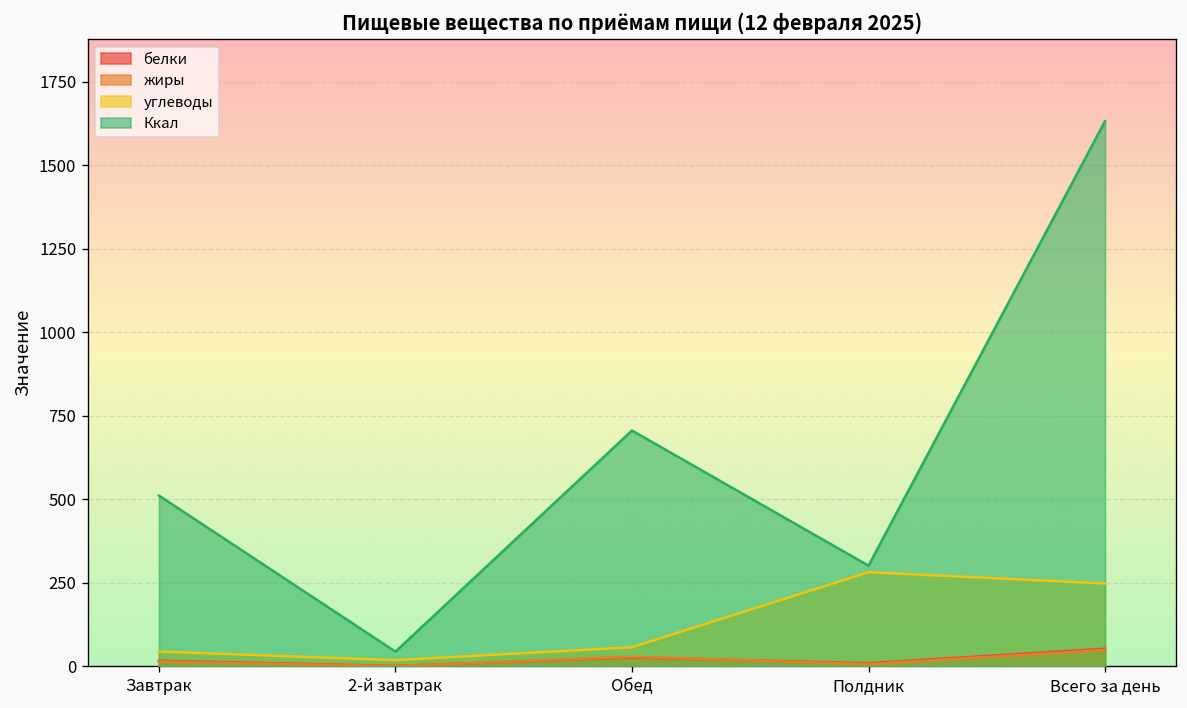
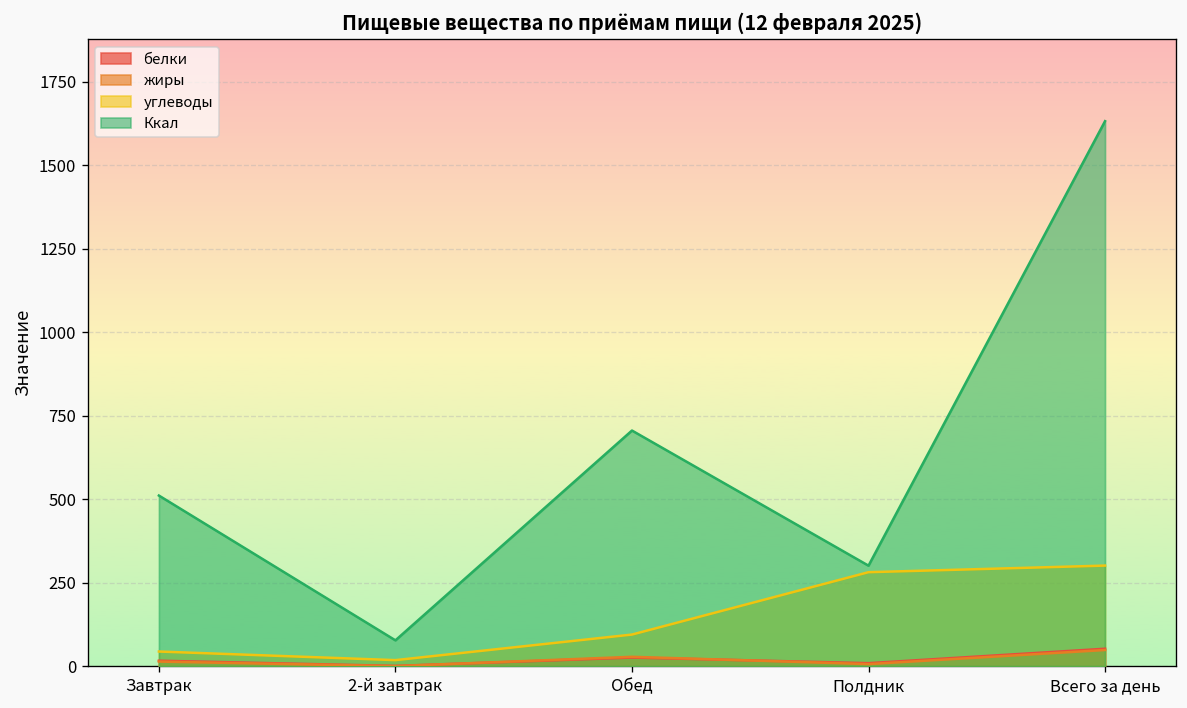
  {
    "углеводы": {
      "Завтрак": 40,
      "2-й завтрак": 20,
-     "Обед": 60,
+     "Обед": 90,
      "Полдник": 280,
-     "Всего за день": 250
+     "Всего за день": 300
    },
    "Ккал": {
      "Завтрак": 510,
-     "2-й завтрак": 40,
+     "2-й завтрак": 80,
      "Обед": 710,
      "Полдник": 300,
      "Всего за день": 1630
    }
  }
